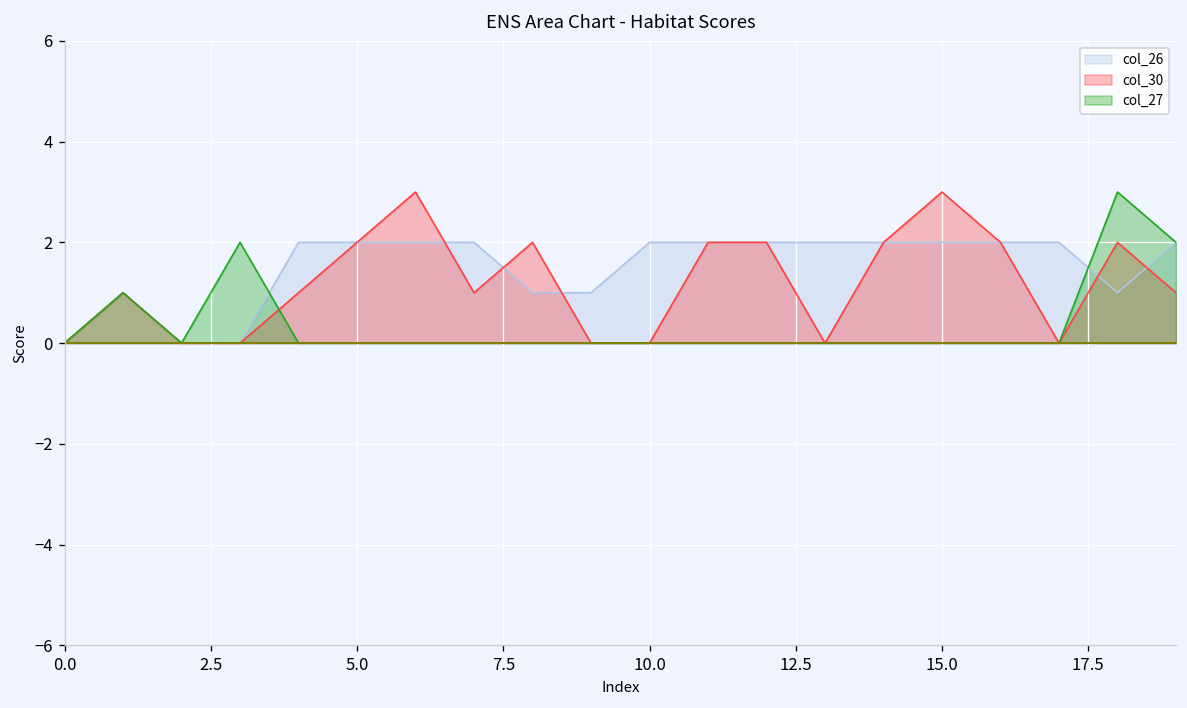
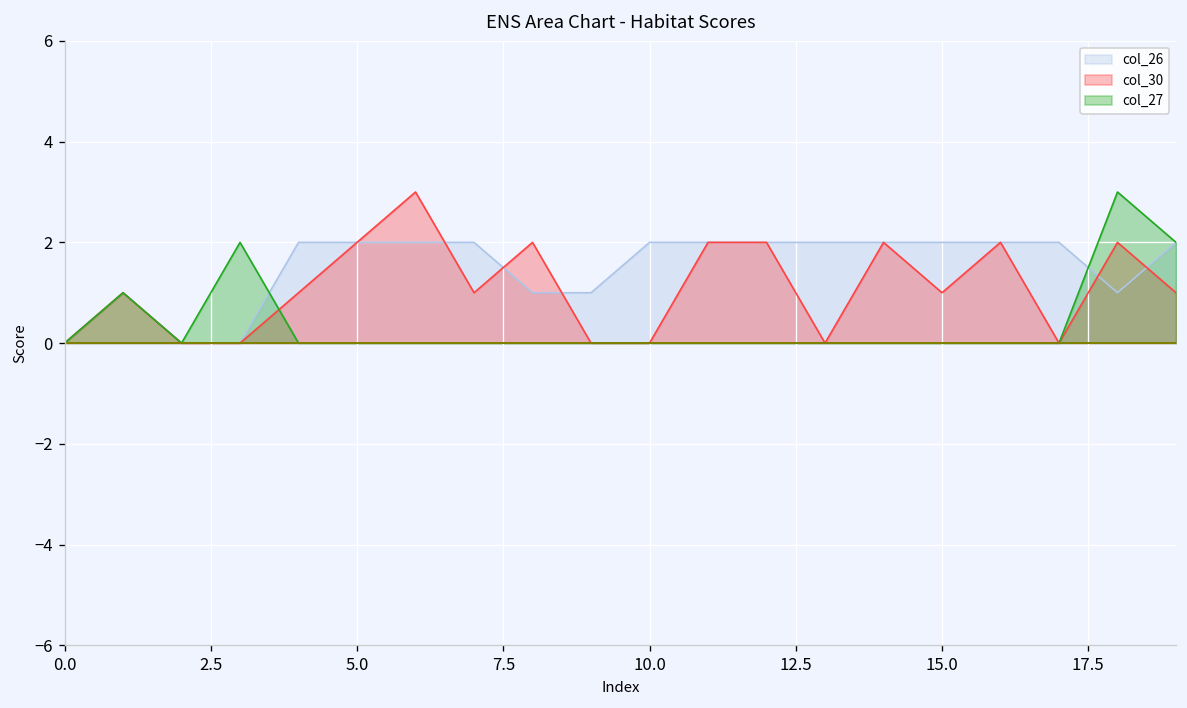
  {
    "col_26": {
      "10.0": 2,
      "15.0": 2
    },
    "col_30": {
-     "15.0": 3
+     "15.0": 1
    },
    "col_27": {
      "5.0": 0,
      "15.0": 0
    }
  }
